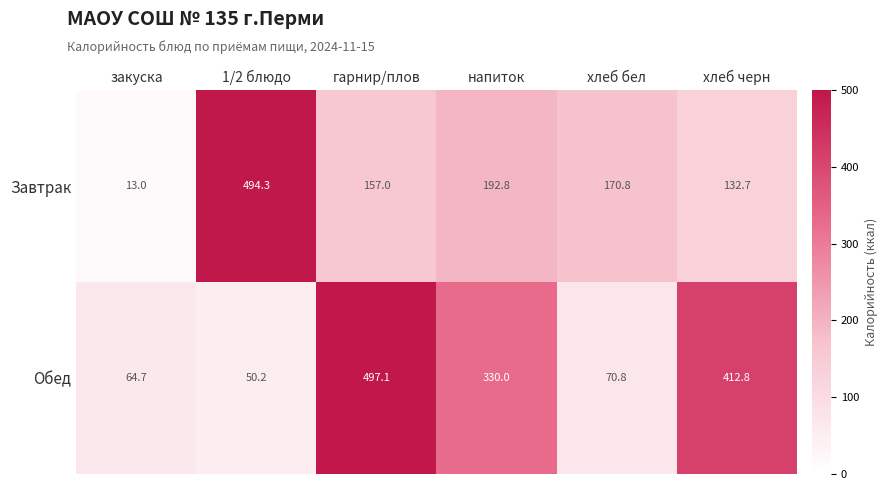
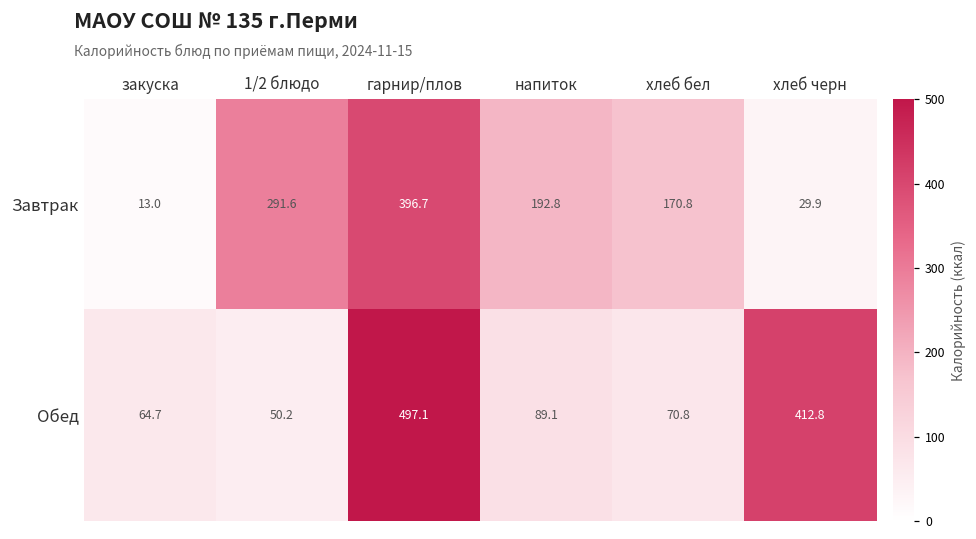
  {
    "Завтрак": {
      "закуска": 13.0,
-     "1/2 блюдо": 494.3,
-     "гарнир/плов": 157.0,
+     "1/2 блюдо": 291.6,
+     "гарнир/плов": 396.7,
      "напиток": 192.8,
      "хлеб бел": 170.8,
-     "хлеб черн": 132.7
+     "хлеб черн": 29.9
    },
    "Обед": {
      "закуска": 64.7,
      "1/2 блюдо": 50.2,
      "гарнир/плов": 497.1,
-     "напиток": 330.0,
+     "напиток": 89.1,
      "хлеб бел": 70.8,
      "хлеб черн": 412.8
    }
  }
